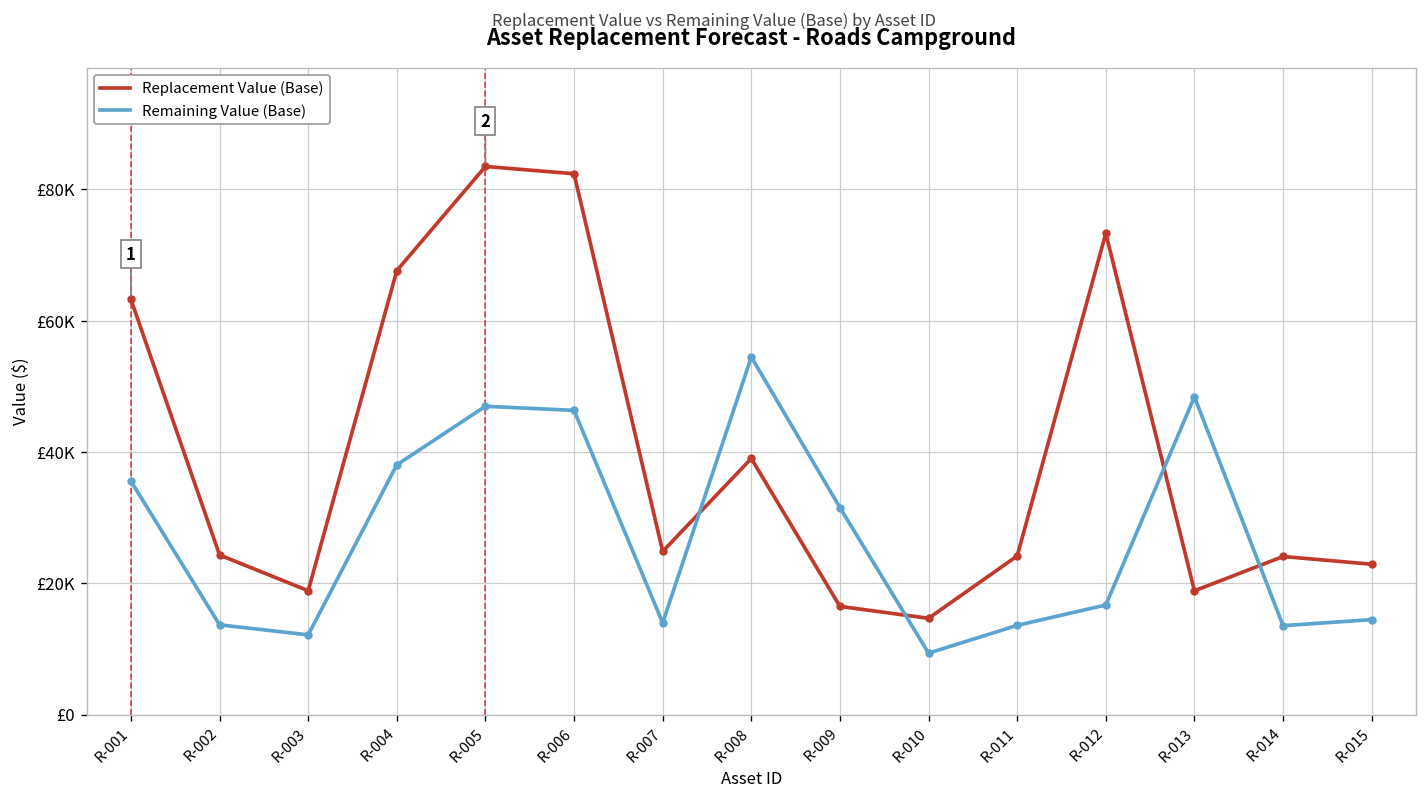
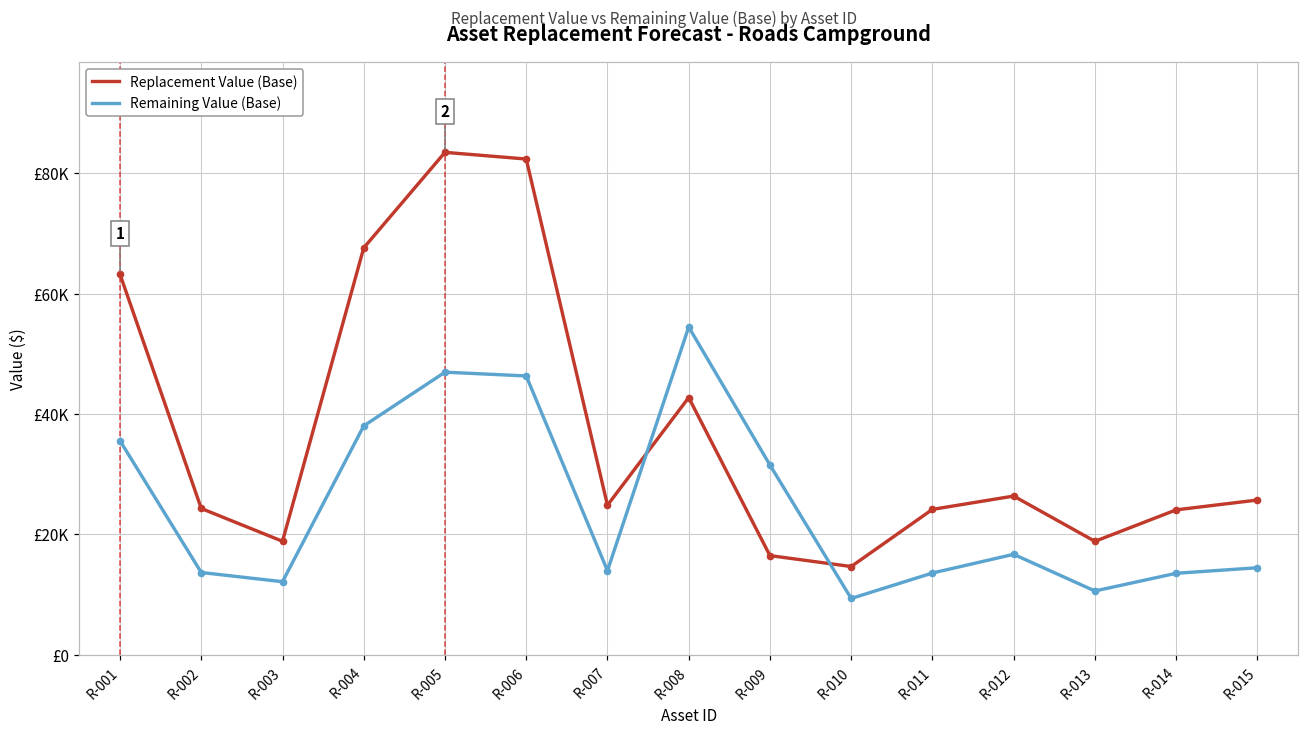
  {
    "Replacement Value (Base)": {
      "R-002": "£24000",
      "R-003": "£19000",
      "R-004": "£68000",
      "R-006": "£82000",
      "R-007": "£25000",
-     "R-008": "£39000",
+     "R-008": "£43000",
      "R-009": "£16000",
      "R-010": "£15000",
      "R-011": "£24000",
-     "R-012": "£73000",
+     "R-012": "£26000",
      "R-013": "£19000",
      "R-014": "£24000",
-     "R-015": "£23000"
+     "R-015": "£26000"
    },
    "Remaining Value (Base)": {
      "R-001": "£36000",
      "R-002": "£14000",
      "R-003": "£12000",
      "R-004": "£38000",
      "R-005": "£47000",
      "R-006": "£46000",
      "R-007": "£14000",
      "R-008": "£54000",
      "R-009": "£32000",
      "R-010": "£9000",
      "R-011": "£14000",
      "R-012": "£17000",
-     "R-013": "£48000",
+     "R-013": "£11000",
      "R-014": "£14000",
      "R-015": "£14000"
    }
  }
